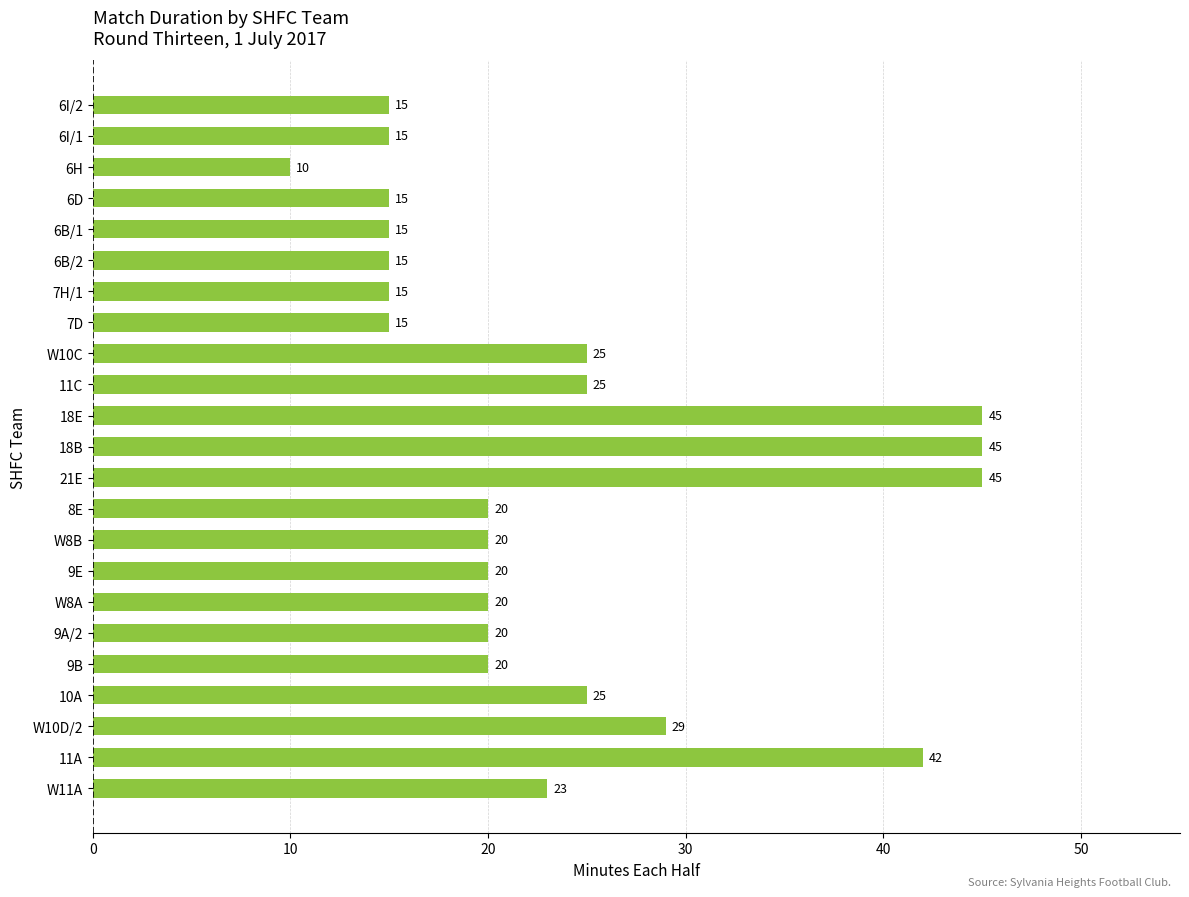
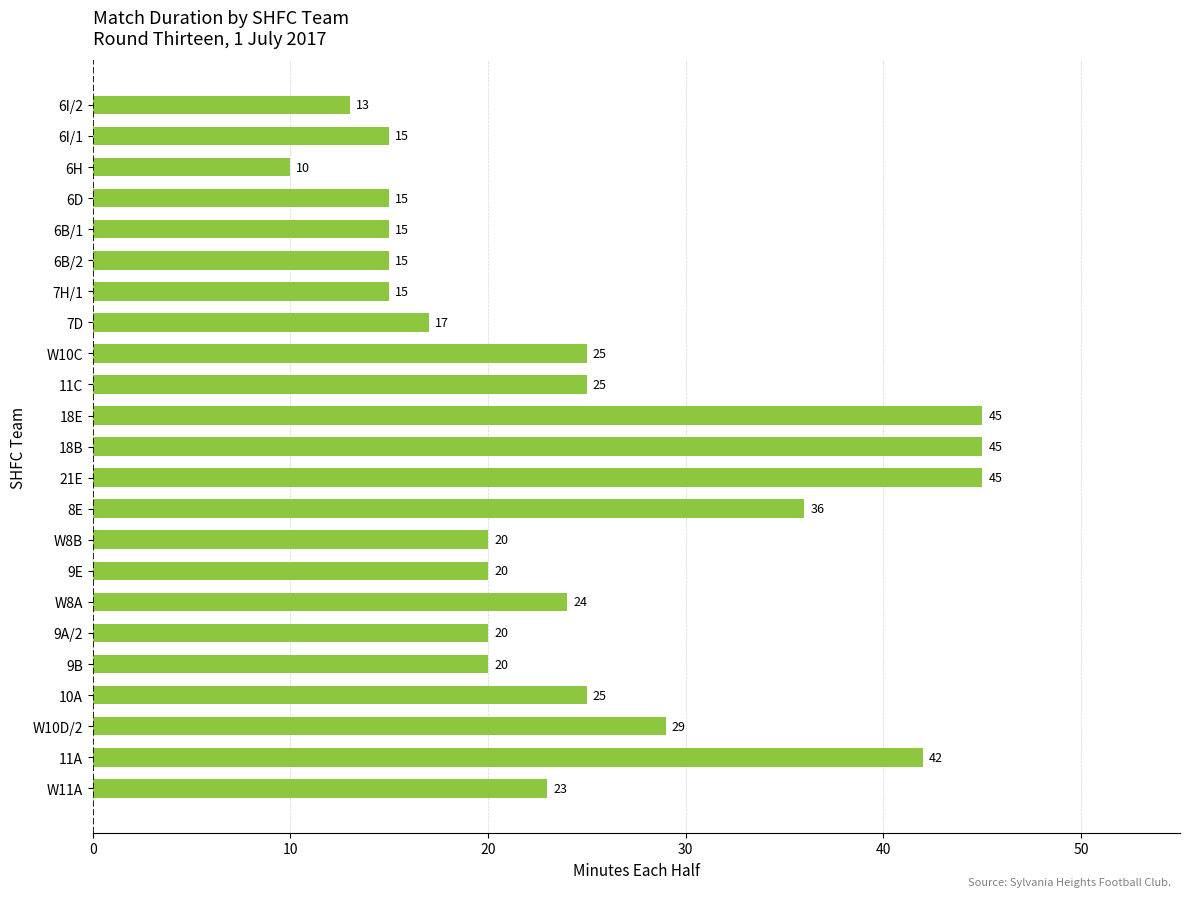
  {
-   "6I/2": 15,
+   "6I/2": 13,
    "6I/1": 15,
    "6H": 10,
    "6D": 15,
    "6B/1": 15,
    "6B/2": 15,
    "7H/1": 15,
-   "7D": 15,
+   "7D": 17,
    "W10C": 25,
    "11C": 25,
    "18E": 45,
    "18B": 45,
    "21E": 45,
-   "8E": 20,
+   "8E": 36,
    "W8B": 20,
    "9E": 20,
-   "W8A": 20,
+   "W8A": 24,
    "9A/2": 20,
    "9B": 20,
    "10A": 25,
    "W10D/2": 29,
    "11A": 42,
    "W11A": 23
  }
